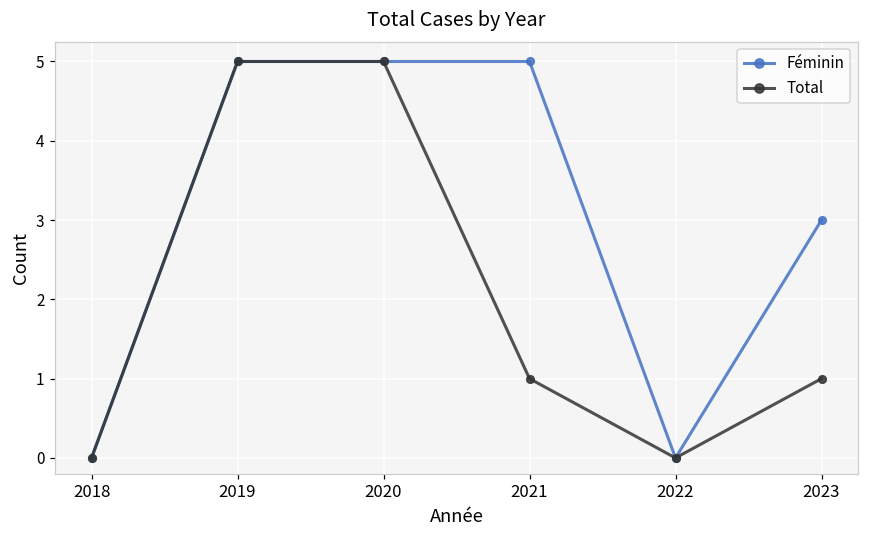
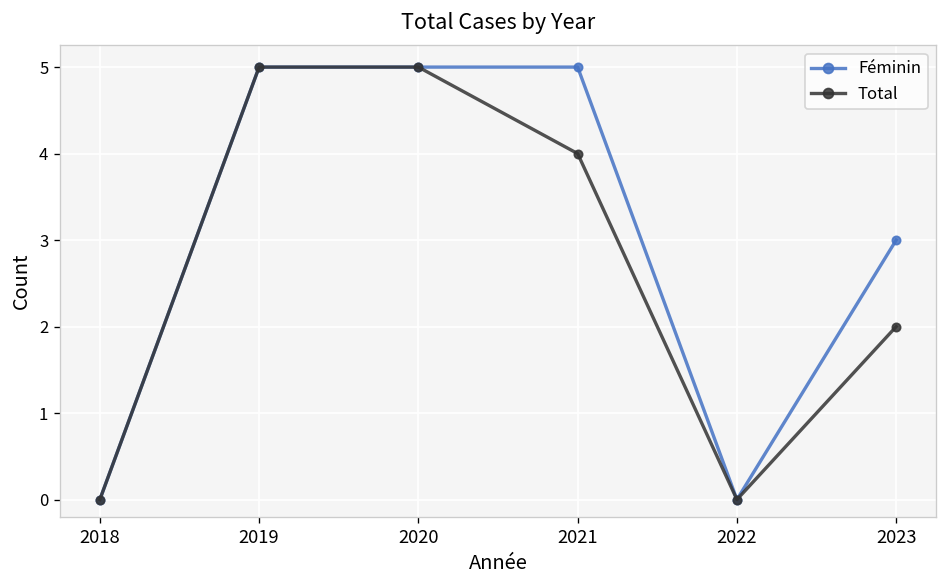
  {
    "Féminin": {
      "2021": 5,
      "2023": 3
    },
    "Total": {
-     "2021": 1,
-     "2023": 1
+     "2021": 4,
+     "2023": 2
    }
  }
